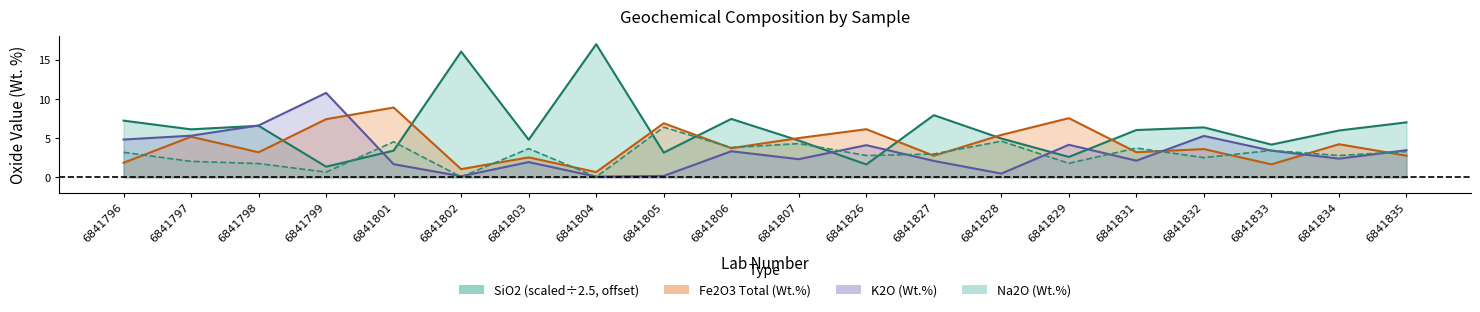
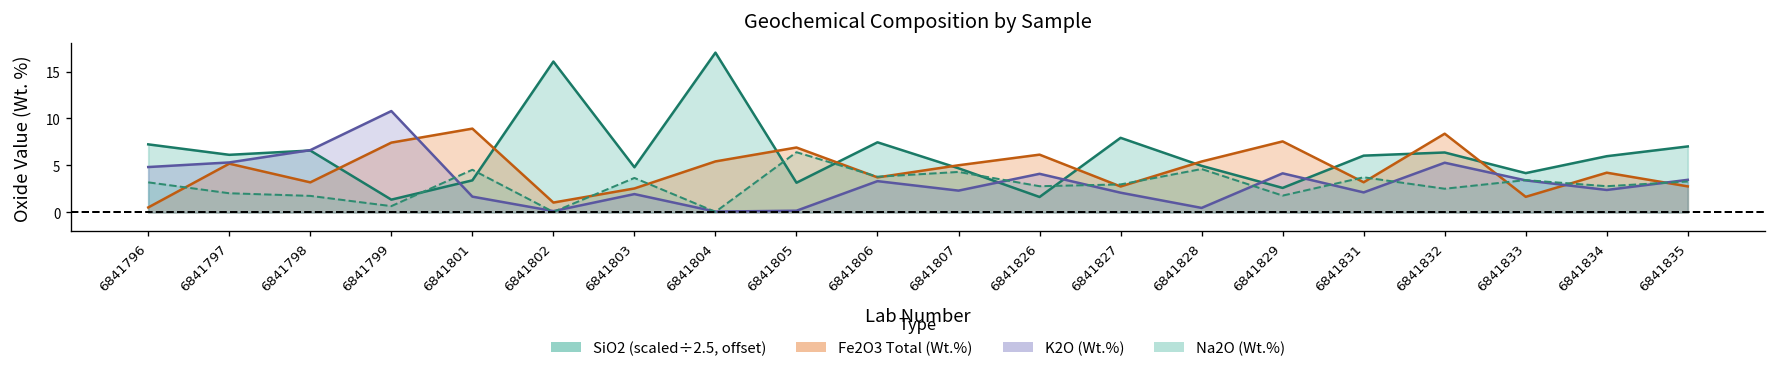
  {
    "Fe2O3 Total (Wt.%)": {
-     "6841796": 2,
+     "6841796": 1,
      "6841798": 3,
      "6841799": 7,
      "6841801": 9,
      "6841802": 1,
      "6841803": 3,
-     "6841804": 1,
+     "6841804": 5,
      "6841805": 7,
      "6841826": 6,
      "6841828": 5,
      "6841829": 8,
      "6841831": 3,
-     "6841832": 4,
+     "6841832": 8,
      "6841833": 2,
      "6841834": 4,
      "6841835": 3
    }
  }
